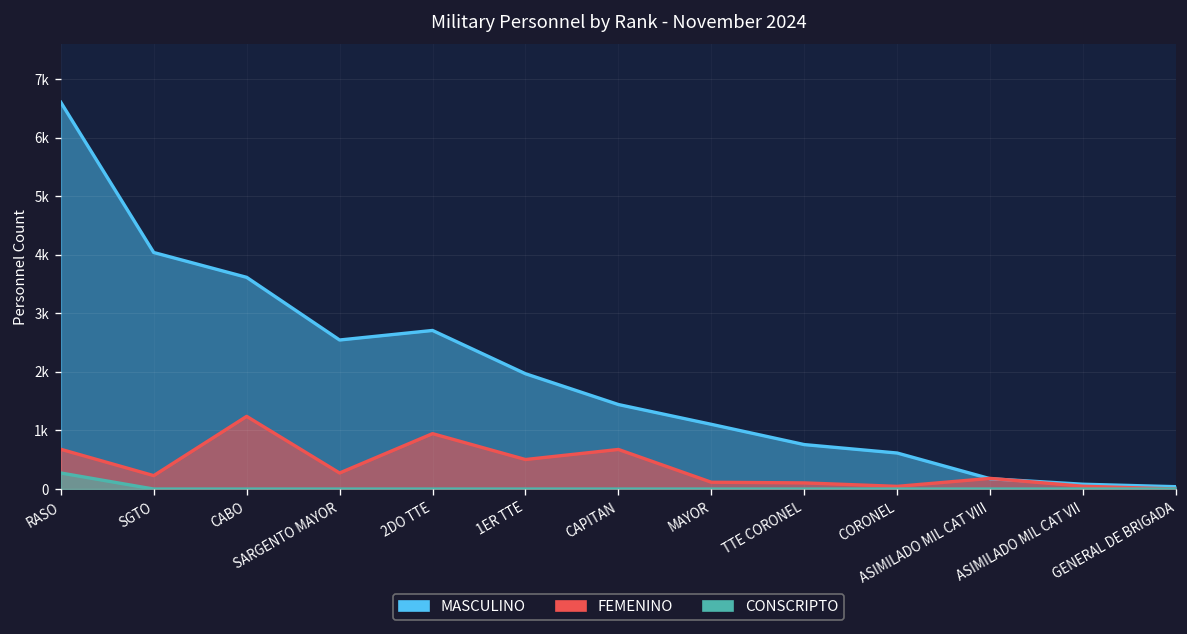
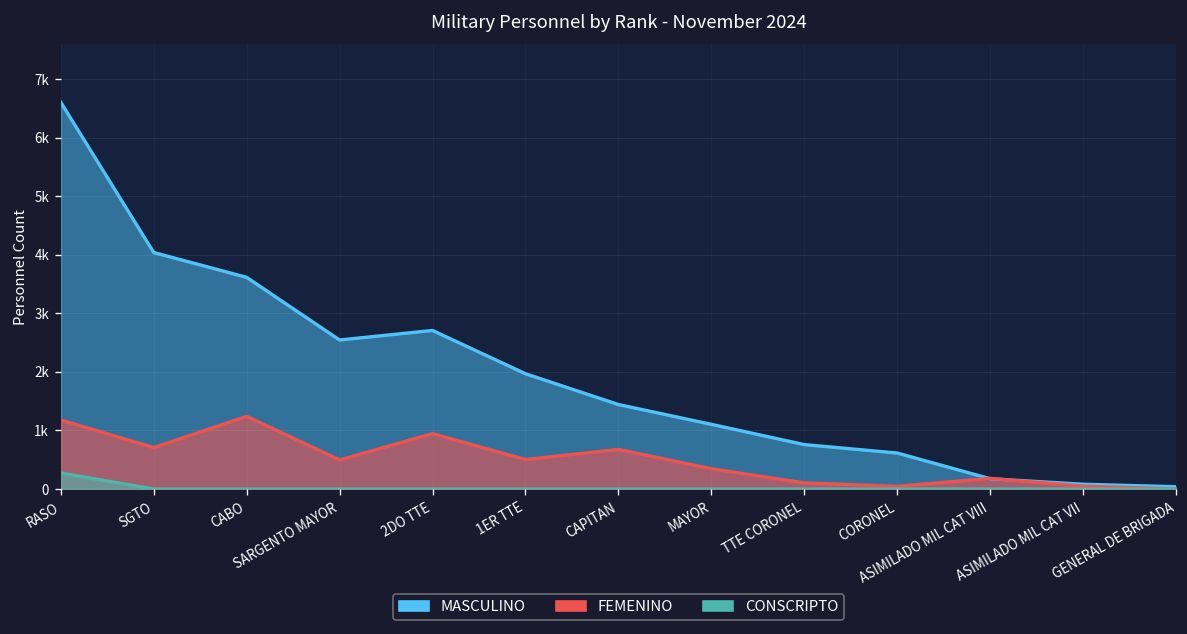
  {
    "FEMENINO": {
-     "RASO": 700,
-     "SGTO": 200,
+     "RASO": 1200,
+     "SGTO": 700,
      "CABO": 1200,
-     "SARGENTO MAYOR": 300,
+     "SARGENTO MAYOR": 500,
      "2DO TTE": 900,
      "1ER TTE": 500,
      "CAPITAN": 700,
-     "MAYOR": 100,
+     "MAYOR": 300,
      "TTE CORONEL": 100
    }
  }
